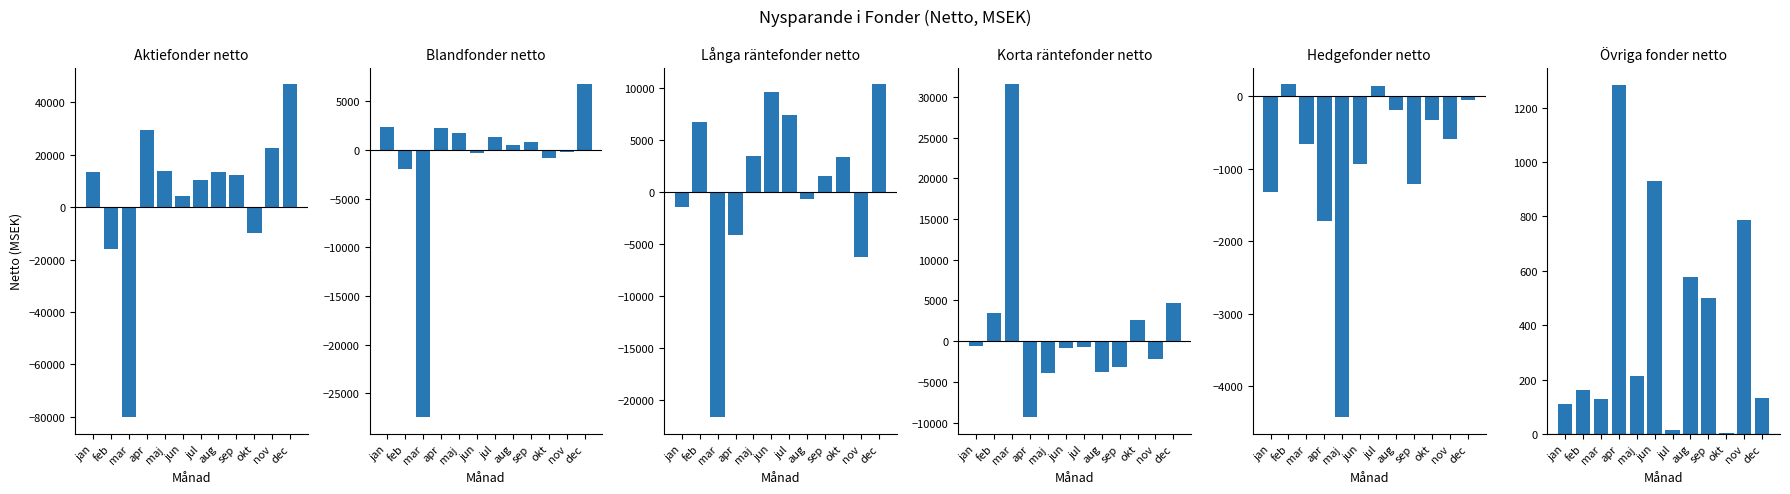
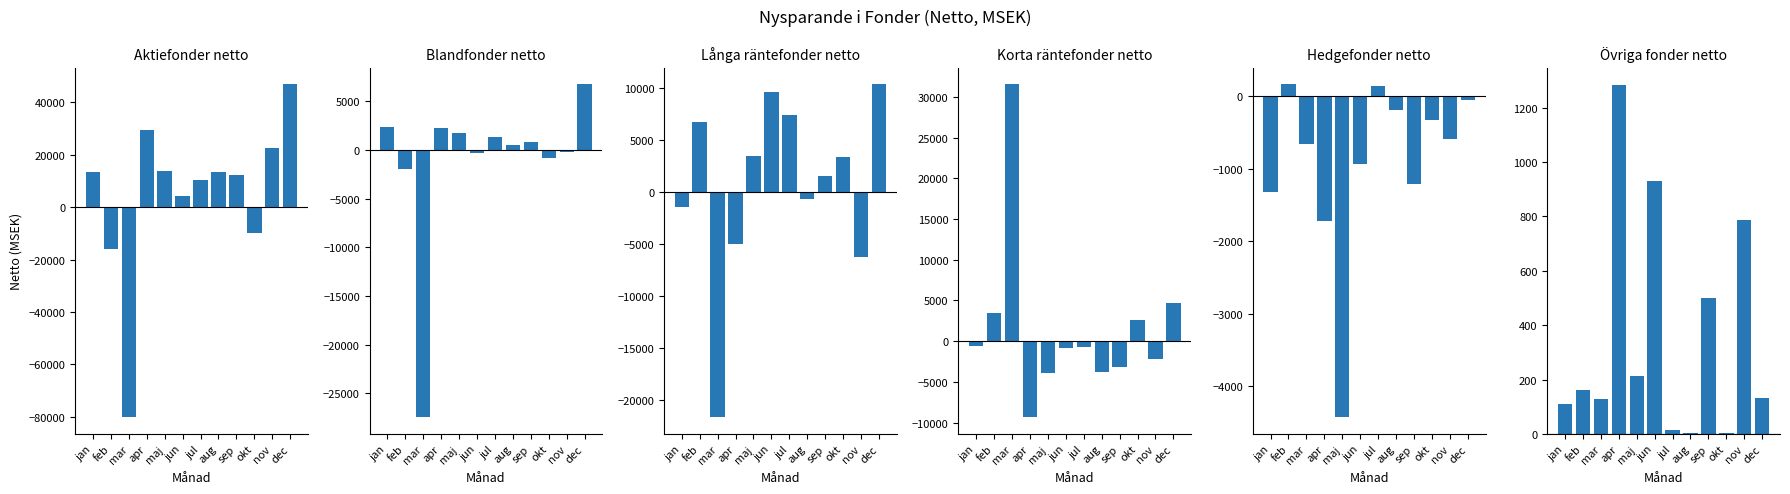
  {
    "Aktiefonder netto": {
      "jan": 14000,
      "feb": -16000,
      "mar": -80000,
      "apr": 29000,
      "maj": 14000,
      "jun": 4000,
      "jul": 11000,
      "aug": 13000,
      "sep": 12000,
      "okt": -10000,
      "nov": 23000,
      "dec": 47000
    },
    "Blandfonder netto": {
      "jan": 2000,
      "feb": -2000,
      "mar": -27000,
      "apr": 2000,
      "maj": 2000,
      "jun": 0,
      "jul": 1000,
      "aug": 0,
      "sep": 1000,
      "okt": -1000,
      "dec": 7000
    },
    "Långa räntefonder netto": {
      "jan": -1400,
      "feb": 6700,
      "mar": -21600,
-     "apr": -4200,
+     "apr": -5000,
      "maj": 3400,
      "jun": 9600,
      "jul": 7400,
      "aug": -700,
      "sep": 1500,
      "okt": 3300,
      "nov": -6300,
      "dec": 10300
    },
    "Korta räntefonder netto": {
      "jan": -1000,
      "feb": 3000,
      "mar": 32000,
      "apr": -9000,
      "maj": -4000,
      "jun": -1000,
      "jul": -1000,
      "aug": -4000,
      "sep": -3000,
      "okt": 3000,
      "nov": -2000,
      "dec": 5000
    },
    "Hedgefonder netto": {
      "jan": -1300,
      "feb": 200,
      "mar": -700,
      "apr": -1700,
      "maj": -4400,
      "jun": -900,
      "jul": 100,
      "aug": -200,
      "sep": -1200,
      "okt": -300,
      "nov": -600,
      "dec": -100
    },
    "Övriga fonder netto": {
      "jan": 110,
      "feb": 160,
      "mar": 130,
      "apr": 1280,
      "maj": 210,
      "jun": 930,
      "jul": 10,
-     "aug": 580,
+     "aug": 0,
      "sep": 500,
      "nov": 790,
      "dec": 130
    }
  }
